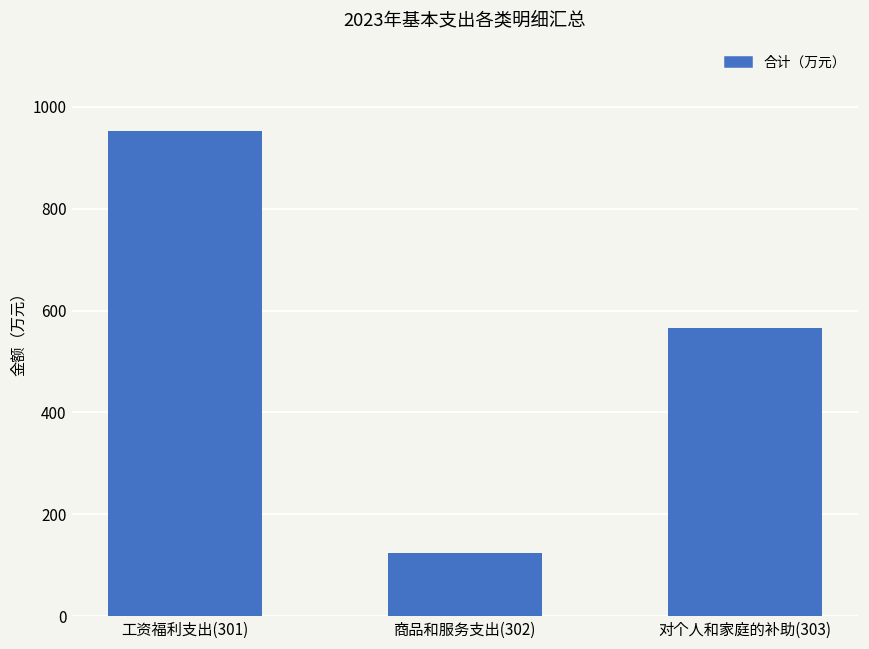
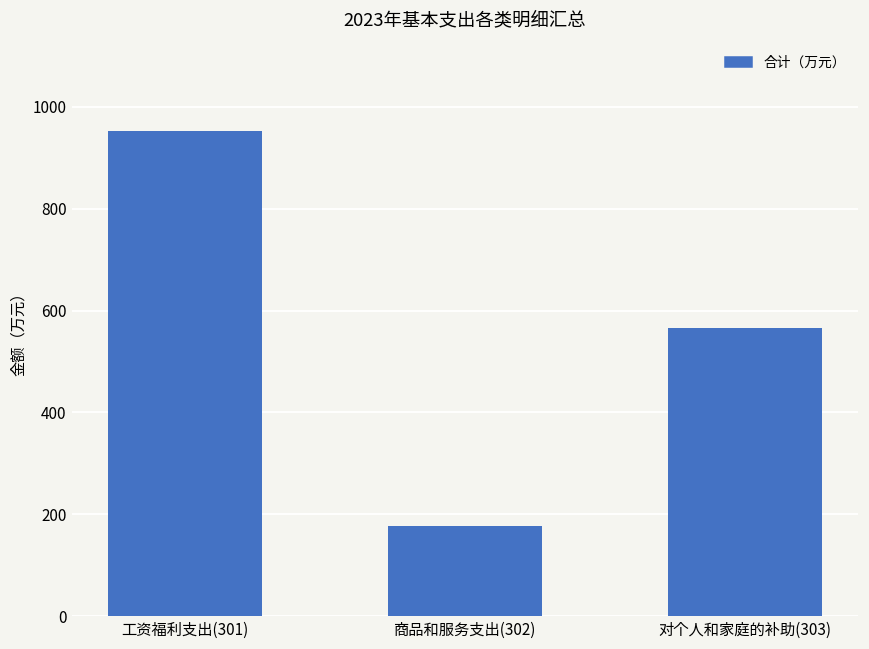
  {
    "工资福利支出(301)": 950,
-   "商品和服务支出(302)": 130,
+   "商品和服务支出(302)": 180,
    "对个人和家庭的补助(303)": 570
  }
